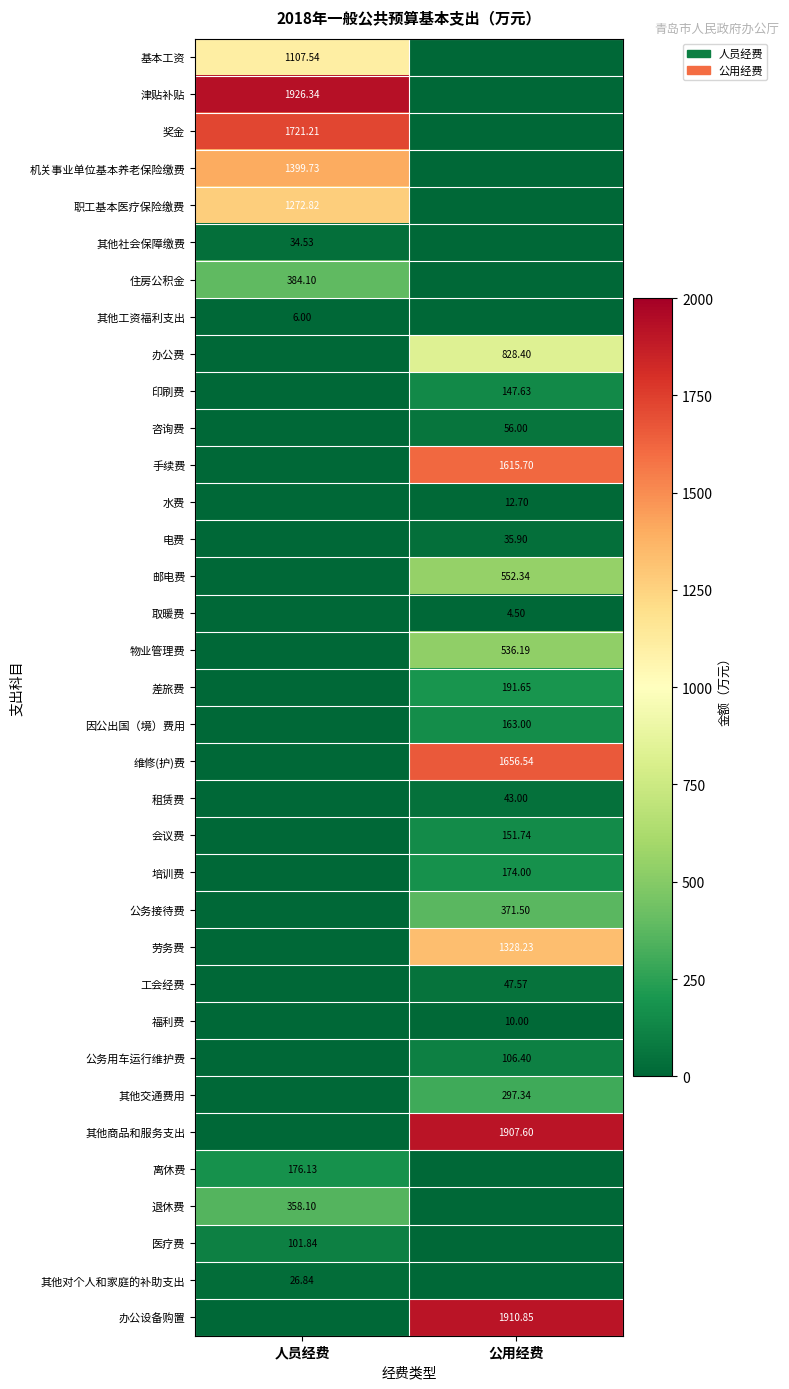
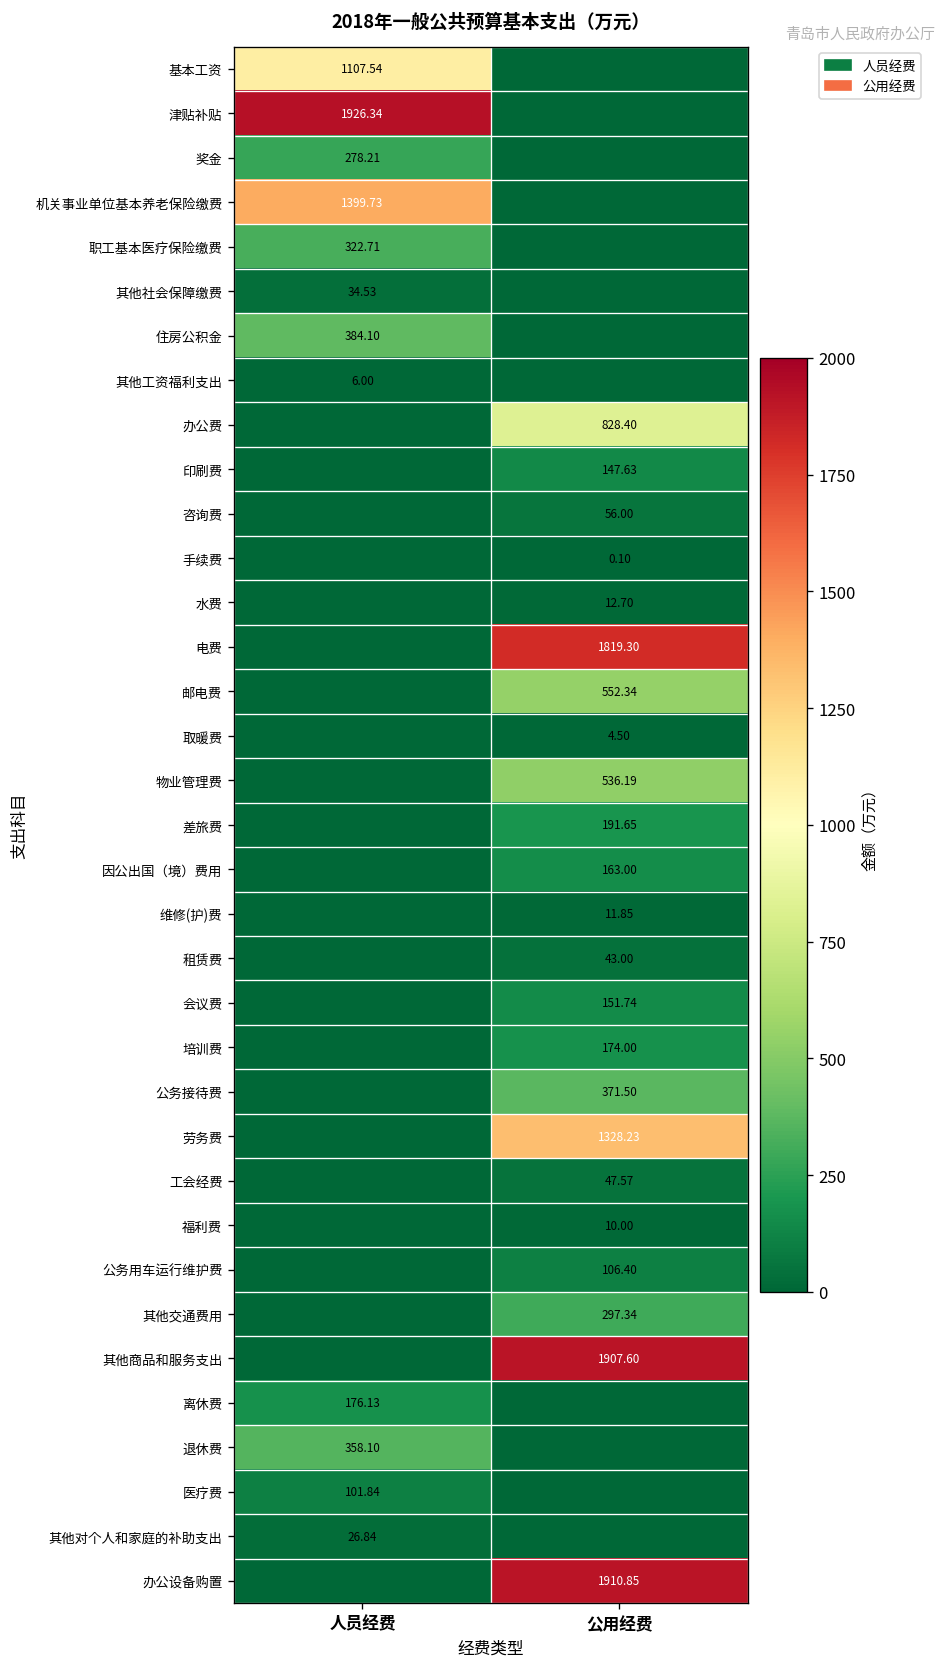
  {
    "基本工资": {
      "人员经费": 1107.54
    },
    "津贴补贴": {
      "人员经费": 1926.34
    },
    "奖金": {
-     "人员经费": 1721.21
+     "人员经费": 278.21
    },
    "机关事业单位基本养老保险缴费": {
      "人员经费": 1399.73
    },
    "职工基本医疗保险缴费": {
-     "人员经费": 1272.82
+     "人员经费": 322.71
    },
    "其他社会保障缴费": {
      "人员经费": 34.53
    },
    "住房公积金": {
      "人员经费": 384.10
    },
    "其他工资福利支出": {
      "人员经费": 6.00
    },
    "办公费": {
      "公用经费": 828.40
    },
    "印刷费": {
      "公用经费": 147.63
    },
    "咨询费": {
      "公用经费": 56.00
    },
    "手续费": {
-     "公用经费": 1615.70
+     "公用经费": 0.10
    },
    "水费": {
      "公用经费": 12.70
    },
    "电费": {
-     "公用经费": 35.90
+     "公用经费": 1819.30
    },
    "邮电费": {
      "公用经费": 552.34
    },
    "取暖费": {
      "公用经费": 4.50
    },
    "物业管理费": {
      "公用经费": 536.19
    },
    "差旅费": {
      "公用经费": 191.65
    },
    "因公出国（境）费用": {
      "公用经费": 163.00
    },
    "维修(护)费": {
-     "公用经费": 1656.54
+     "公用经费": 11.85
    },
    "租赁费": {
      "公用经费": 43.00
    },
    "会议费": {
      "公用经费": 151.74
    },
    "培训费": {
      "公用经费": 174.00
    },
    "公务接待费": {
      "公用经费": 371.50
    },
    "劳务费": {
      "公用经费": 1328.23
    },
    "工会经费": {
      "公用经费": 47.57
    },
    "福利费": {
      "公用经费": 10.00
    },
    "公务用车运行维护费": {
      "公用经费": 106.40
    },
    "其他交通费用": {
      "公用经费": 297.34
    },
    "其他商品和服务支出": {
      "公用经费": 1907.60
    },
    "离休费": {
      "人员经费": 176.13
    },
    "退休费": {
      "人员经费": 358.10
    },
    "医疗费": {
      "人员经费": 101.84
    },
    "其他对个人和家庭的补助支出": {
      "人员经费": 26.84
    },
    "办公设备购置": {
      "公用经费": 1910.85
    }
  }
